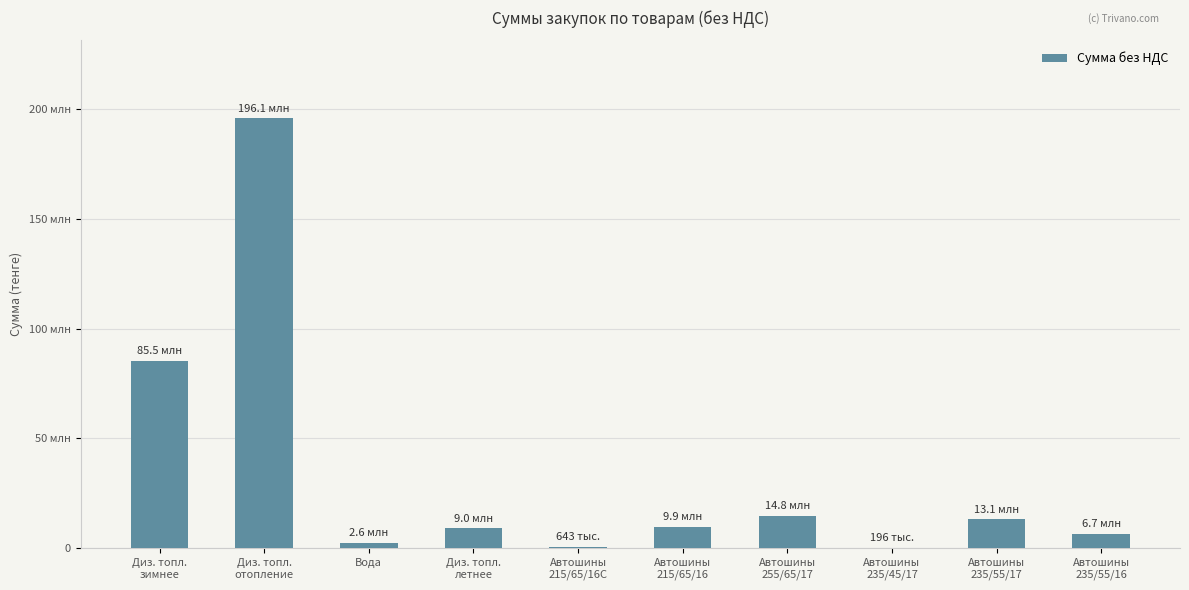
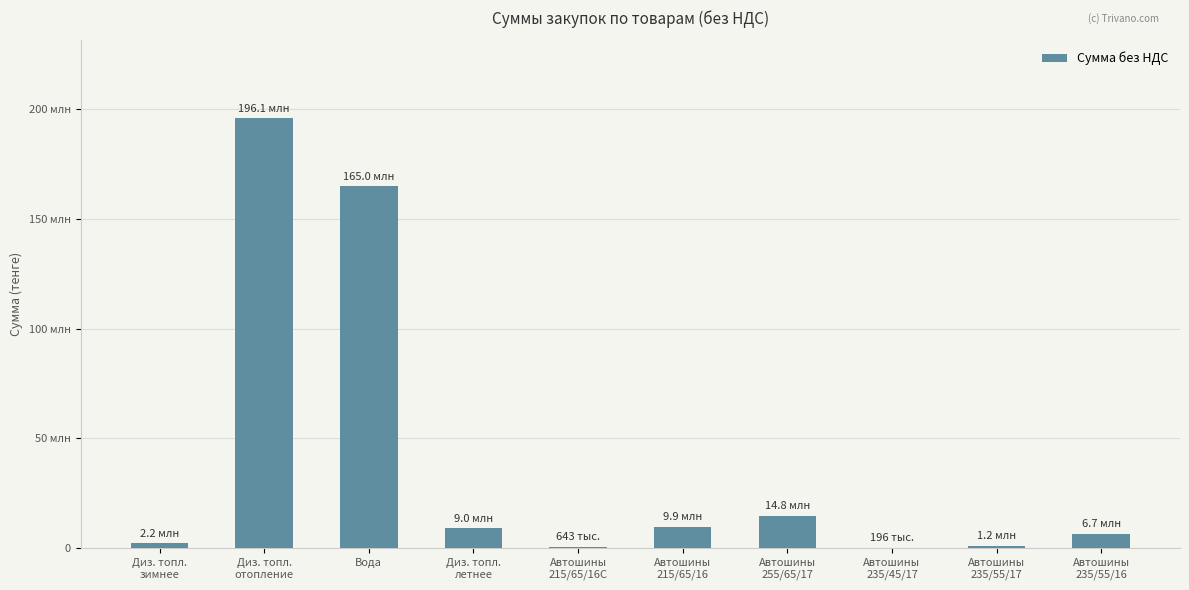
  {
-   "Диз. топл. зимнее": 85.5,
-   "Вода": 2.6,
-   "Автошины 235/55/17": 13.1
+   "Диз. топл. зимнее": 2.2,
+   "Вода": 165.0,
+   "Автошины 235/55/17": 1.2
  }
